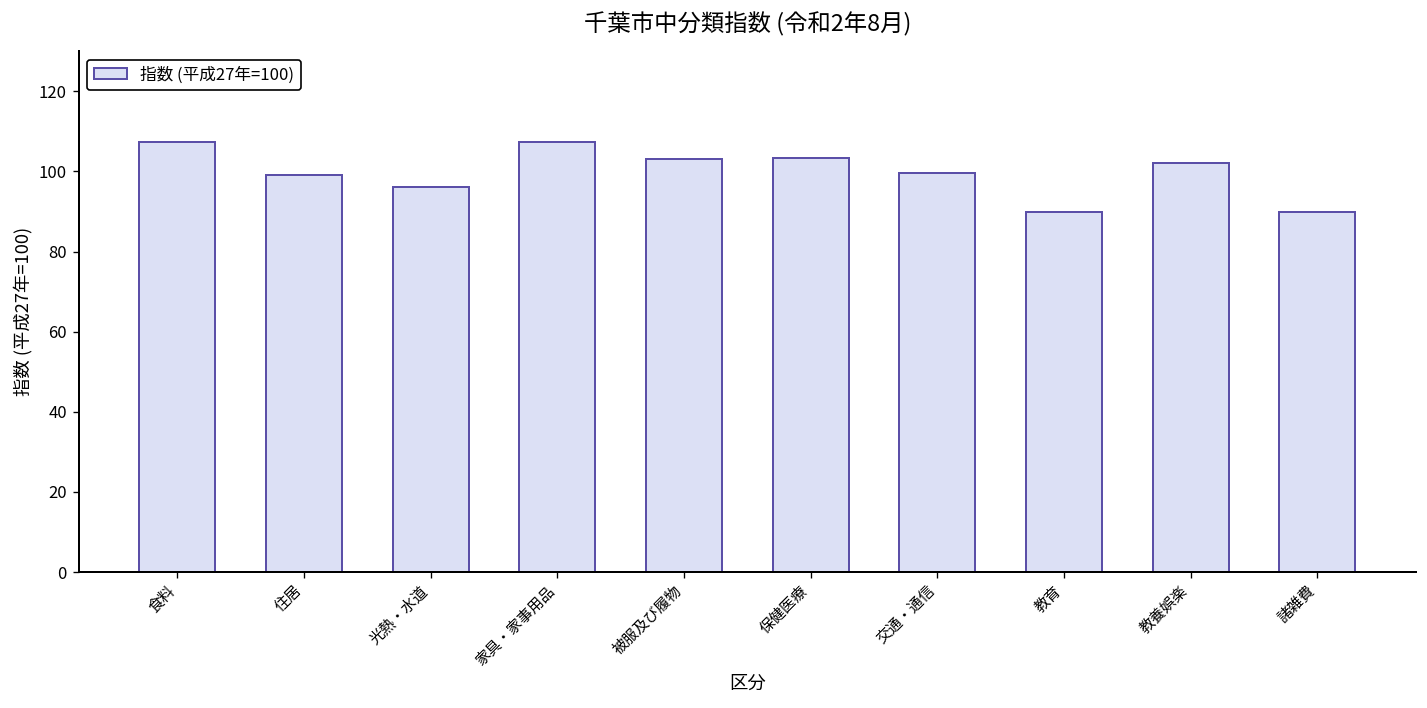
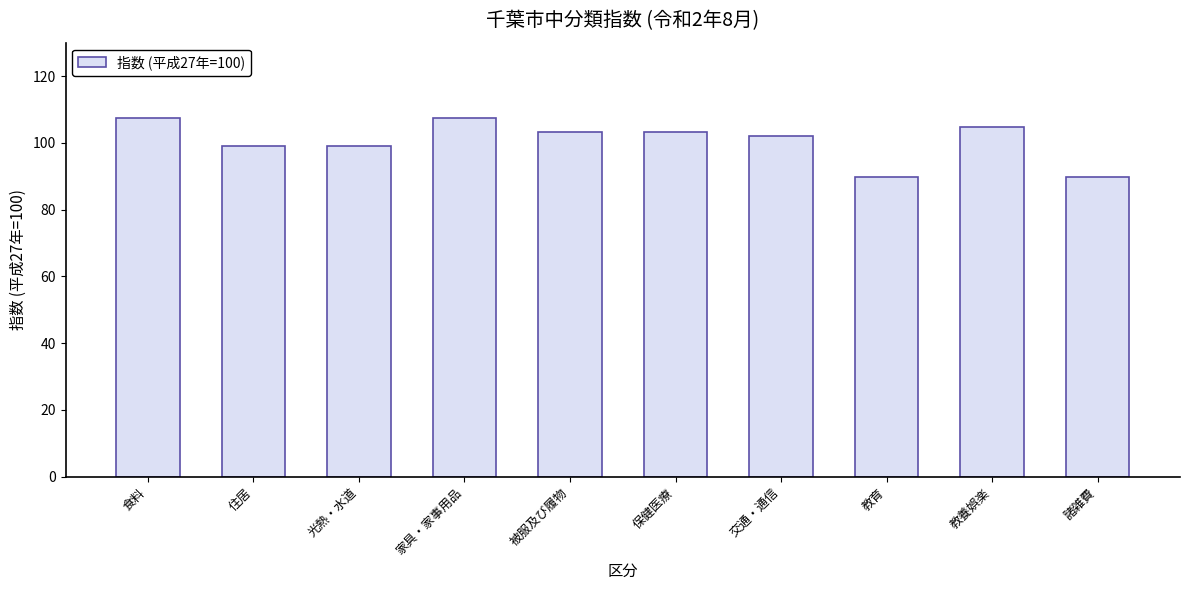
  {
    "食料": 107,
    "住居": 99,
-   "光熱・水道": 96,
+   "光熱・水道": 99,
    "家具・家事用品": 107,
    "被服及び履物": 103,
    "保健医療": 103,
-   "交通・通信": 100,
+   "交通・通信": 102,
    "教育": 90,
-   "教養娯楽": 102,
+   "教養娯楽": 105,
    "諸雑費": 90
  }
